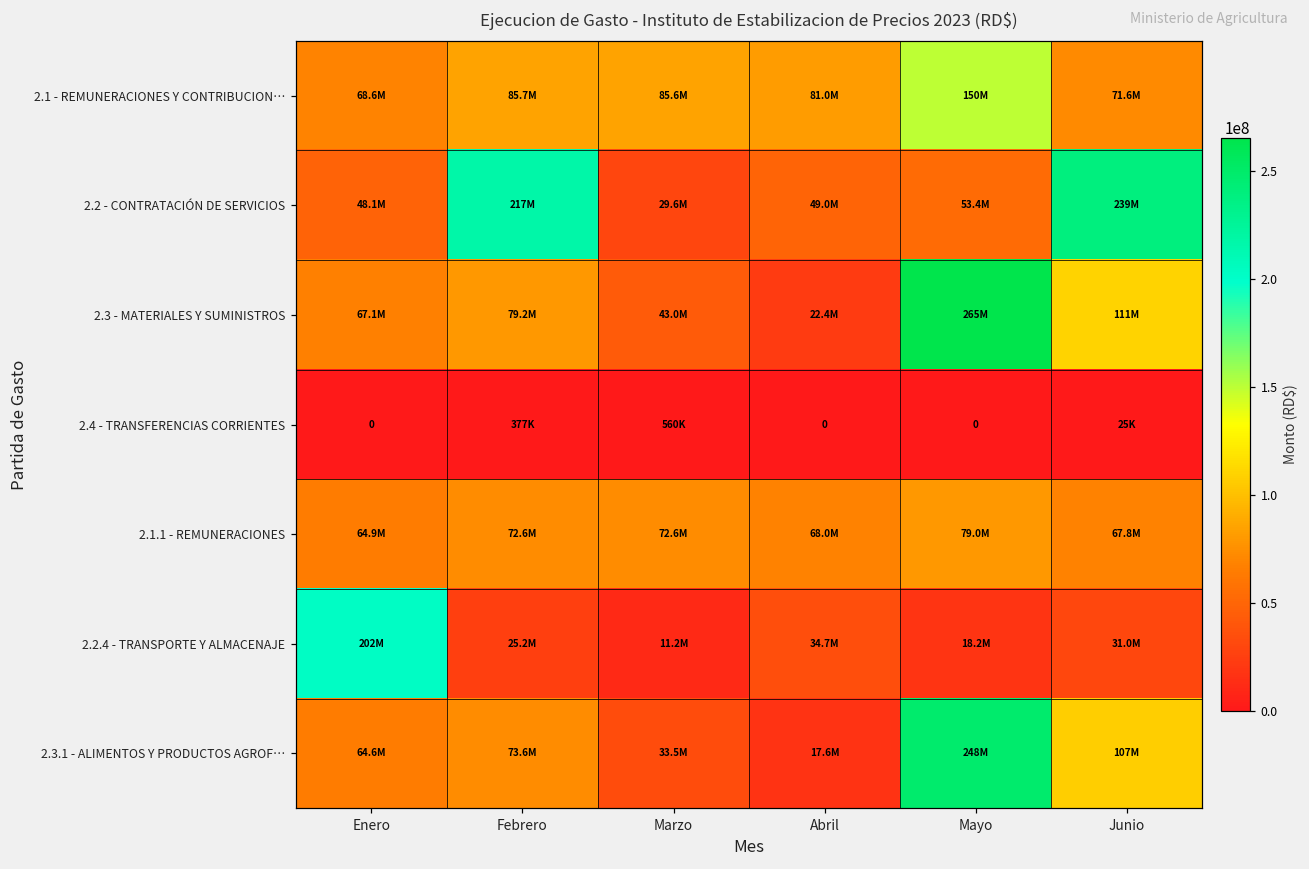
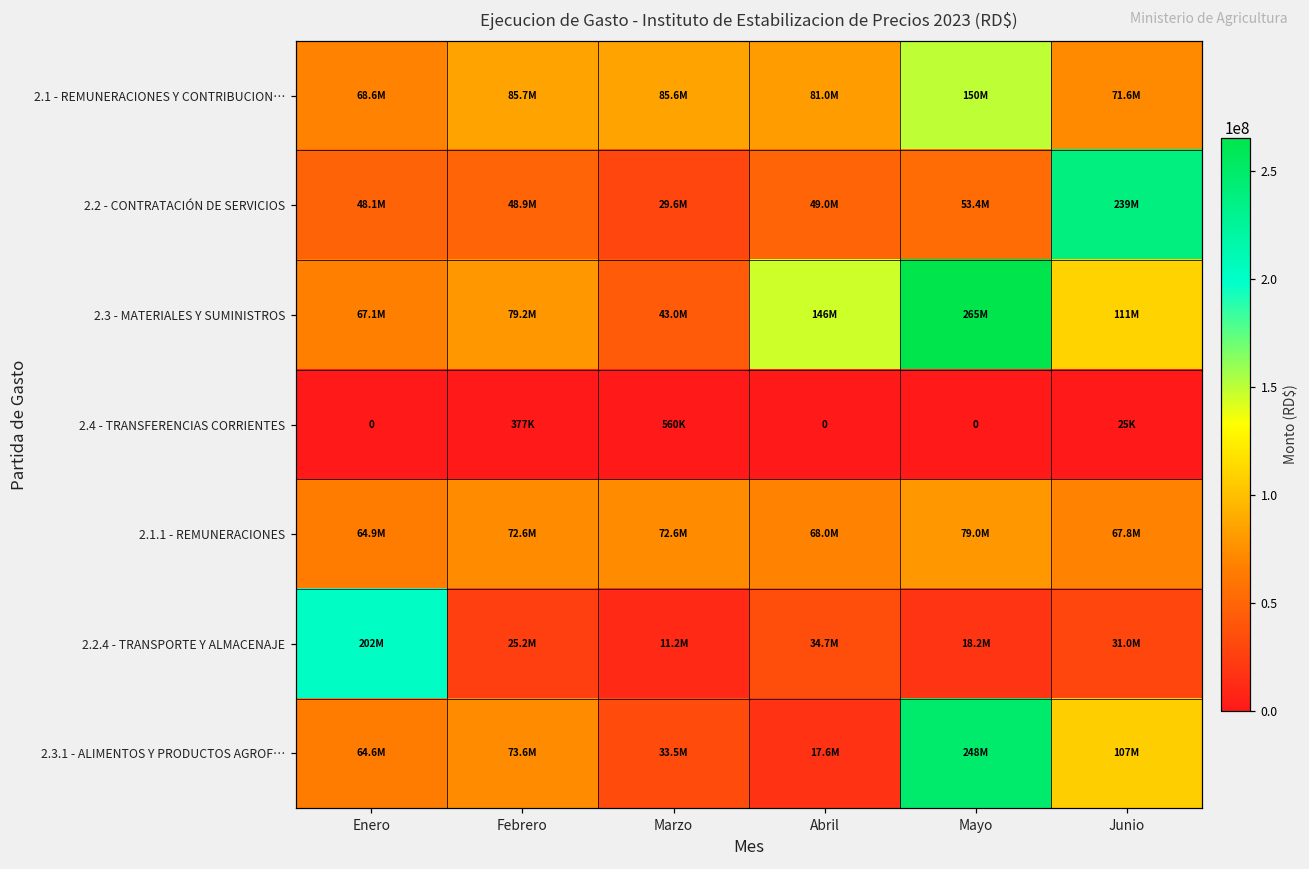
  {
    "2.1 - REMUNERACIONES Y CONTRIBUCION…": {
      "Enero": "68.6M",
      "Febrero": "85.7M",
      "Marzo": "85.6M",
      "Abril": "81.0M",
      "Mayo": "150M",
      "Junio": "71.6M"
    },
    "2.2 - CONTRATACIÓN DE SERVICIOS": {
      "Enero": "48.1M",
-     "Febrero": "217M",
+     "Febrero": "48.9M",
      "Marzo": "29.6M",
      "Abril": "49.0M",
      "Mayo": "53.4M",
      "Junio": "239M"
    },
    "2.3 - MATERIALES Y SUMINISTROS": {
      "Enero": "67.1M",
      "Febrero": "79.2M",
      "Marzo": "43.0M",
-     "Abril": "22.4M",
+     "Abril": "146M",
      "Mayo": "265M",
      "Junio": "111M"
    },
    "2.4 - TRANSFERENCIAS CORRIENTES": {
      "Enero": "0",
      "Febrero": "377K",
      "Marzo": "560K",
      "Abril": "0",
      "Mayo": "0",
      "Junio": "25K"
    },
    "2.1.1 - REMUNERACIONES": {
      "Enero": "64.9M",
      "Febrero": "72.6M",
      "Marzo": "72.6M",
      "Abril": "68.0M",
      "Mayo": "79.0M",
      "Junio": "67.8M"
    },
    "2.2.4 - TRANSPORTE Y ALMACENAJE": {
      "Enero": "202M",
      "Febrero": "25.2M",
      "Marzo": "11.2M",
      "Abril": "34.7M",
      "Mayo": "18.2M",
      "Junio": "31.0M"
    },
    "2.3.1 - ALIMENTOS Y PRODUCTOS AGROF…": {
      "Enero": "64.6M",
      "Febrero": "73.6M",
      "Marzo": "33.5M",
      "Abril": "17.6M",
      "Mayo": "248M",
      "Junio": "107M"
    }
  }
